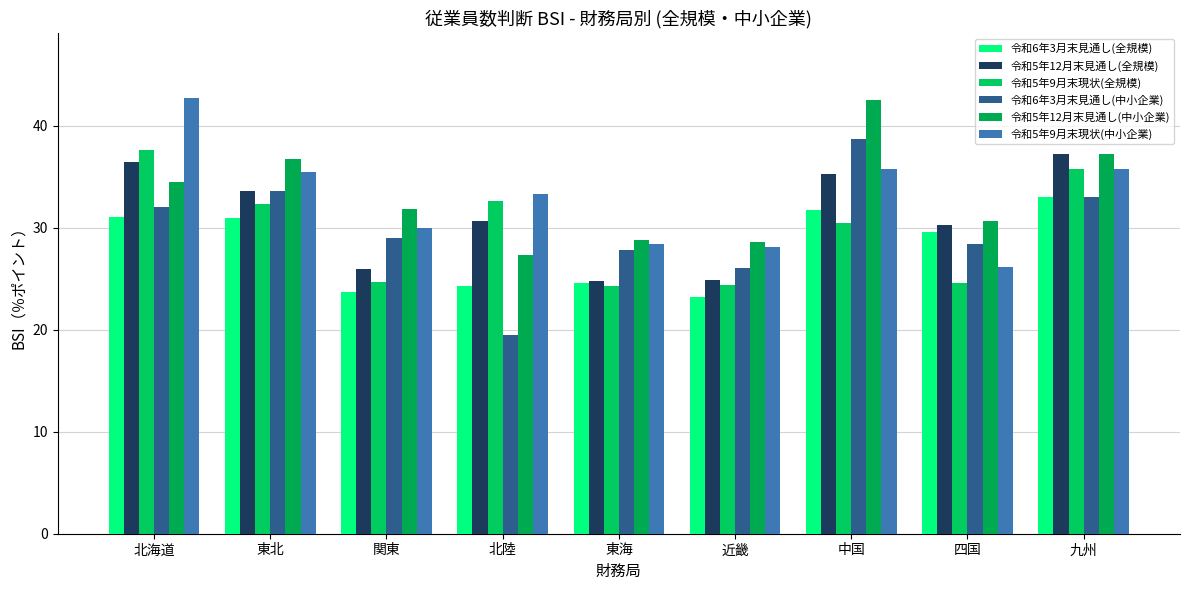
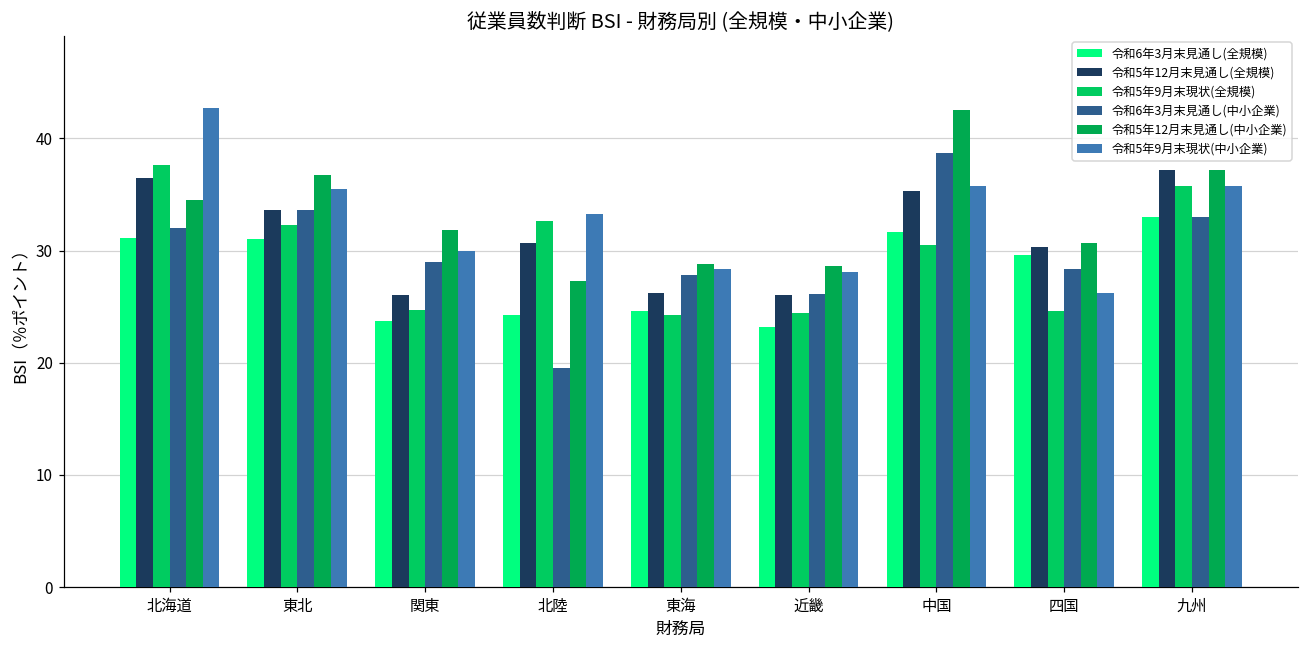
  {
    "令和5年12月末見通し(全規模)": {
      "北海道": 36.5,
      "東北": 33.6,
      "関東": 26.0,
      "北陸": 30.7,
-     "東海": 24.8,
-     "近畿": 24.9,
+     "東海": 26.2,
+     "近畿": 26.0,
      "中国": 35.3,
      "四国": 30.3,
      "九州": 37.2
    }
  }
